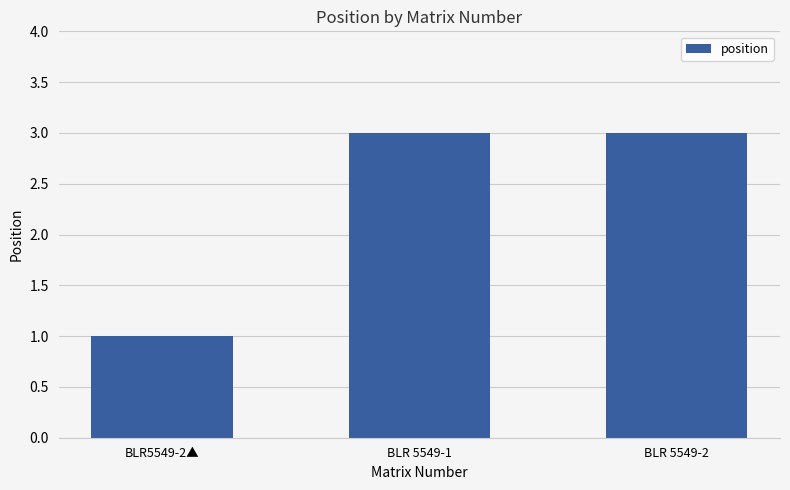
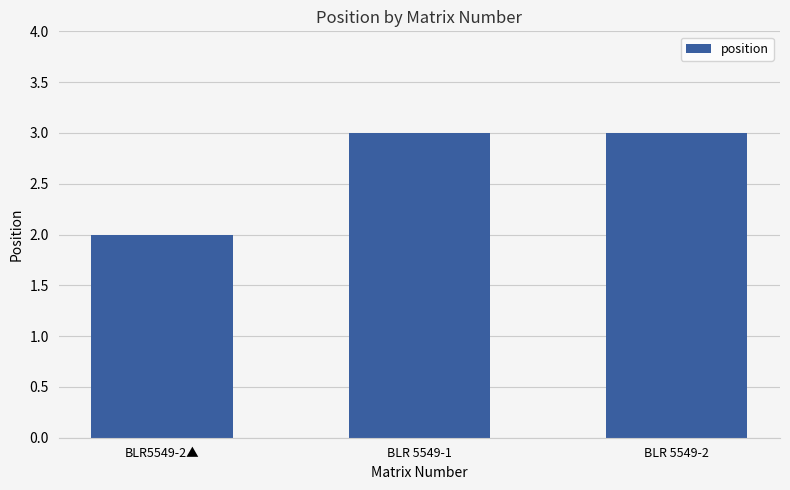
  {
-   "BLR5549-2▲": 1,
+   "BLR5549-2▲": 2,
    "BLR 5549-1": 3,
    "BLR 5549-2": 3
  }
